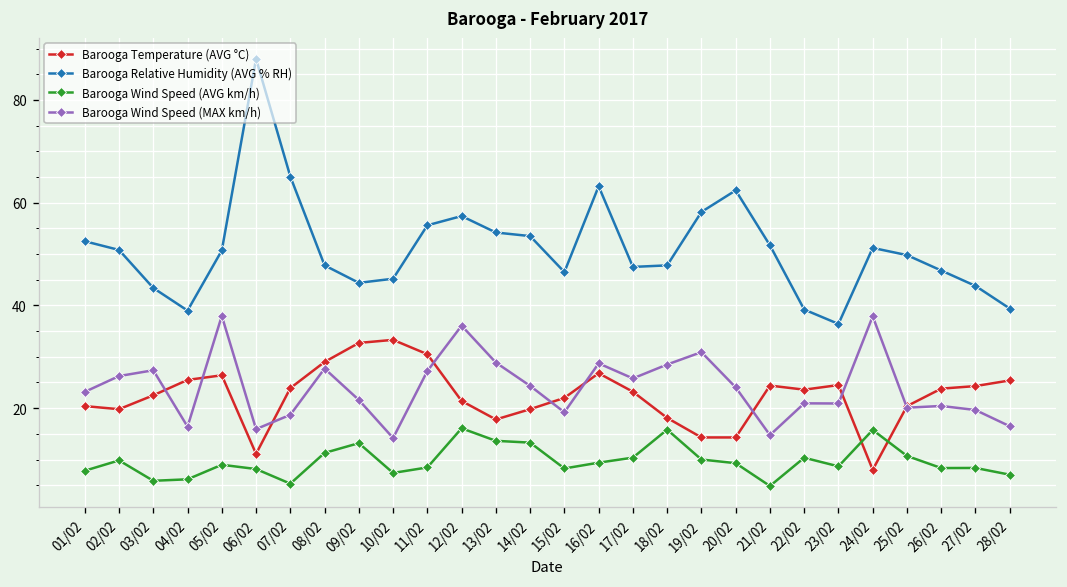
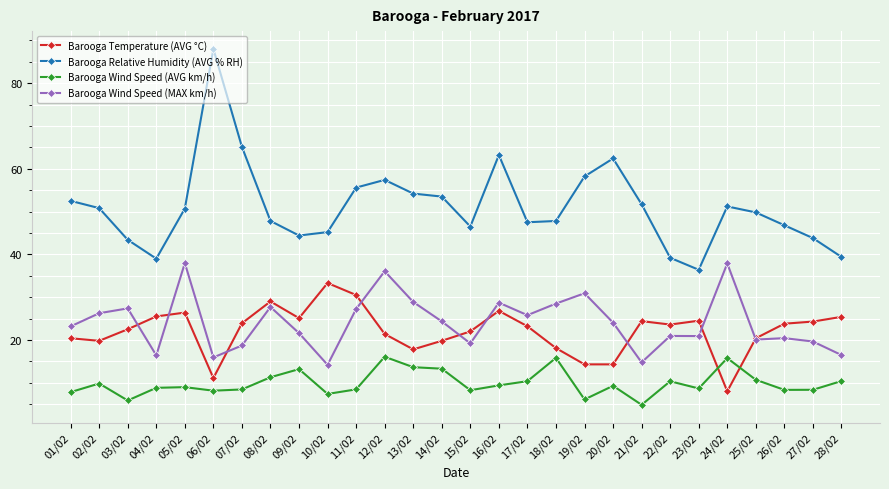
  {
    "Barooga Temperature (AVG °C)": {
      "01/02": 20,
      "02/02": 20,
      "03/02": 23,
      "04/02": 26,
      "05/02": 26,
      "06/02": 11,
      "07/02": 24,
      "08/02": 29,
-     "09/02": 33,
+     "09/02": 25,
      "10/02": 33,
      "11/02": 31,
      "12/02": 21,
      "13/02": 18,
      "14/02": 20,
      "15/02": 22,
      "16/02": 27,
      "17/02": 23,
      "18/02": 18,
      "19/02": 14,
      "20/02": 14,
      "21/02": 24,
      "22/02": 24,
      "23/02": 25,
      "24/02": 8,
      "26/02": 24,
      "27/02": 24,
      "28/02": 25
    },
    "Barooga Relative Humidity (AVG % RH)": {
      "01/02": 53,
      "02/02": 51,
      "03/02": 43,
      "04/02": 39,
      "05/02": 51,
      "07/02": 65,
      "08/02": 48,
      "09/02": 44,
      "10/02": 45,
      "11/02": 56,
      "12/02": 57,
      "13/02": 54,
      "14/02": 54,
      "15/02": 47,
      "16/02": 63,
      "17/02": 48,
      "18/02": 48,
      "19/02": 58,
      "20/02": 62,
      "21/02": 52,
      "22/02": 39,
      "23/02": 36,
      "24/02": 51,
      "25/02": 50,
      "26/02": 47,
      "27/02": 44,
      "28/02": 39
    },
    "Barooga Wind Speed (AVG km/h)": {
      "01/02": 8,
      "02/02": 10,
      "03/02": 6,
-     "04/02": 6,
+     "04/02": 9,
      "05/02": 9,
      "06/02": 8,
-     "07/02": 5,
+     "07/02": 8,
      "08/02": 11,
      "09/02": 13,
      "10/02": 7,
      "11/02": 8,
      "12/02": 16,
      "13/02": 14,
      "14/02": 13,
      "15/02": 8,
      "16/02": 9,
      "17/02": 10,
      "18/02": 16,
-     "19/02": 10,
+     "19/02": 6,
      "20/02": 9,
      "21/02": 5,
      "22/02": 10,
      "23/02": 9,
      "24/02": 16,
      "25/02": 11,
      "26/02": 8,
      "27/02": 8,
-     "28/02": 7
+     "28/02": 10
    },
    "Barooga Wind Speed (MAX km/h)": {
      "01/02": 23,
      "02/02": 26,
      "03/02": 27,
      "04/02": 16,
      "05/02": 38,
      "06/02": 16,
      "07/02": 19,
      "08/02": 28,
      "09/02": 22,
      "10/02": 14,
      "11/02": 27,
      "12/02": 36,
      "13/02": 29,
      "14/02": 24,
      "15/02": 19,
      "16/02": 29,
      "17/02": 26,
      "18/02": 29,
      "19/02": 31,
      "20/02": 24,
      "21/02": 15,
      "22/02": 21,
      "23/02": 21,
      "24/02": 38,
      "26/02": 20,
      "27/02": 20,
      "28/02": 16
    }
  }
